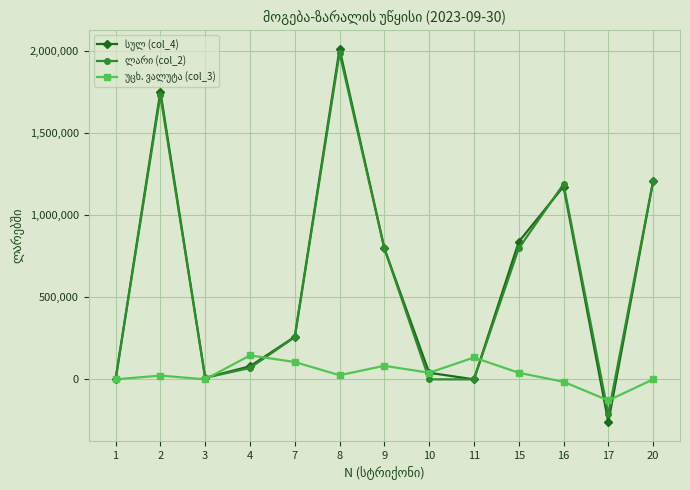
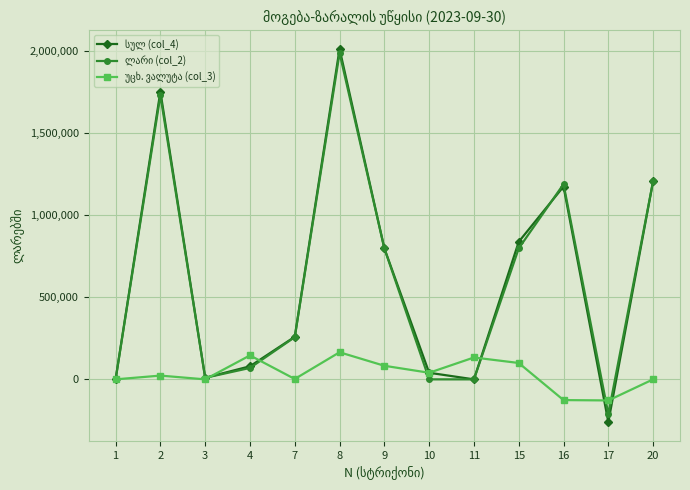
  {
    "უცხ. ვალუტა (col_3)": {
      "2": "20,000",
      "4": "150,000",
-     "7": "110,000",
-     "8": "30,000",
+     "7": "0",
+     "8": "170,000",
      "9": "80,000",
      "11": "130,000",
-     "15": "40,000",
-     "16": "-10,000",
+     "15": "100,000",
+     "16": "-130,000",
      "17": "-130,000",
      "20": "0"
    }
  }
